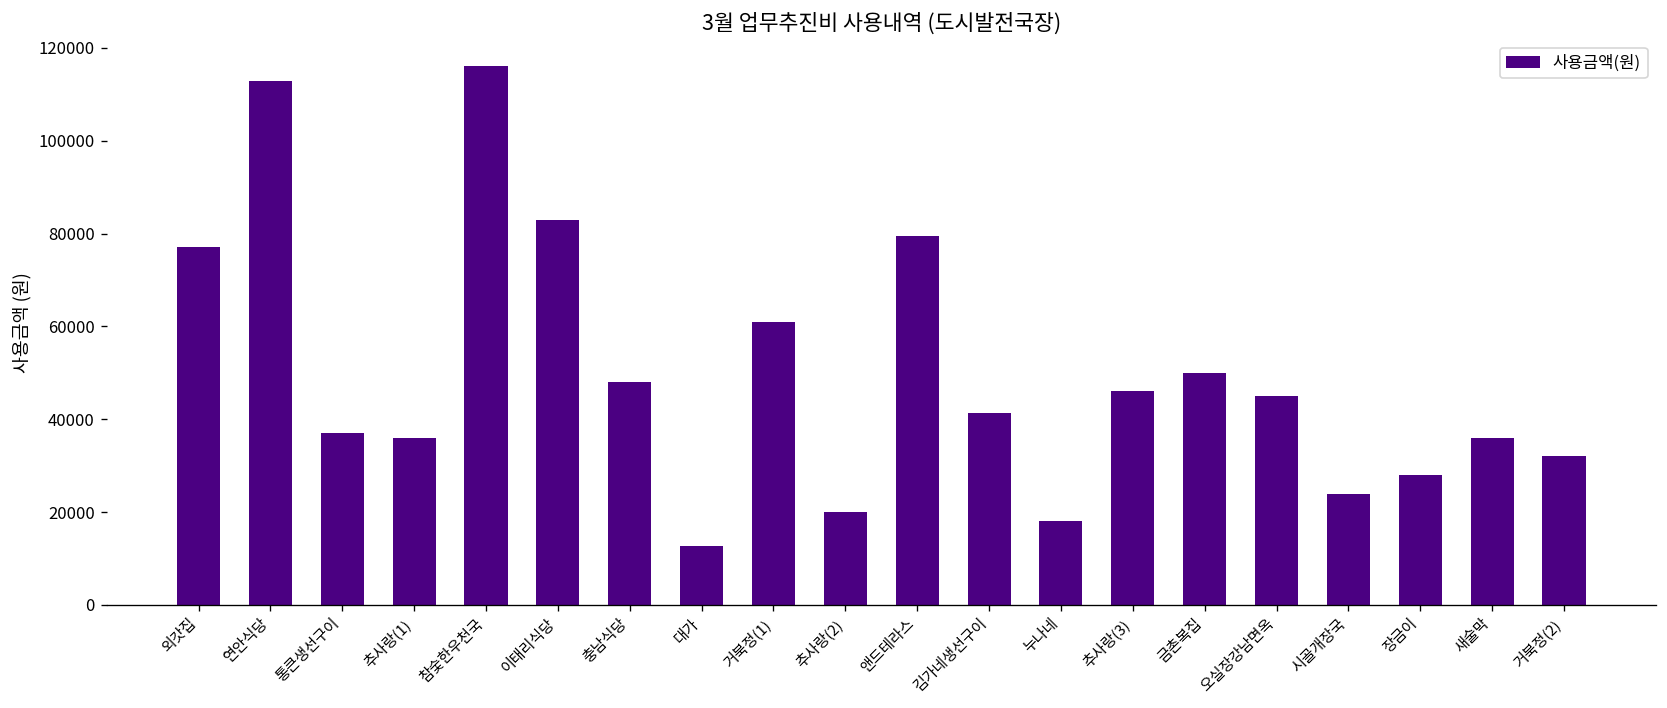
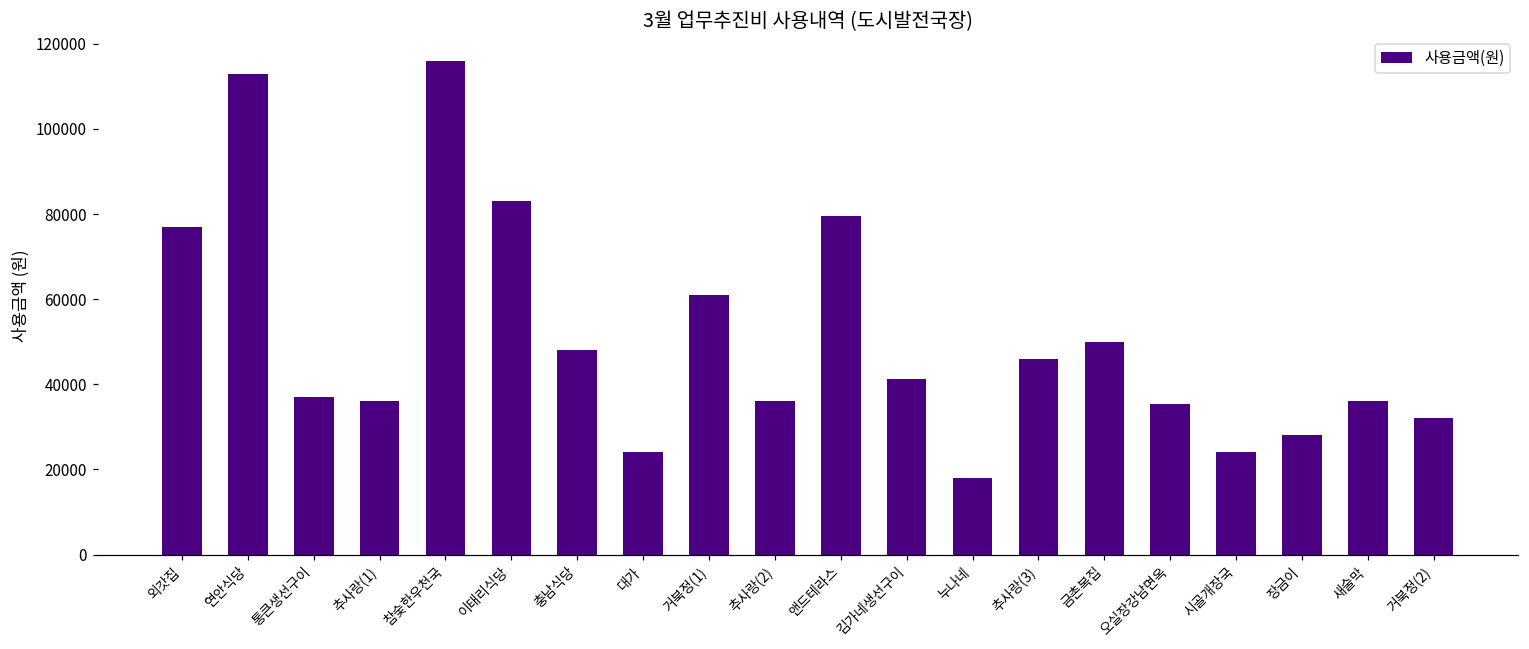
  {
    "외갓집": 77000,
    "연안식당": 113000,
    "통큰생선구이": 37000,
    "추사랑(1)": 36000,
    "참숯한우천국": 116000,
    "이태리식당": 83000,
    "충남식당": 48000,
-   "대가": 13000,
+   "대가": 24000,
    "거북정(1)": 61000,
-   "추사랑(2)": 20000,
+   "추사랑(2)": 36000,
    "앤드테라스": 80000,
    "김가네생선구이": 41000,
    "누나네": 18000,
    "추사랑(3)": 46000,
    "금촌복집": 50000,
-   "오실장강남면옥": 45000,
+   "오실장강남면옥": 35000,
    "시골개장국": 24000,
    "장금이": 28000,
    "새술막": 36000,
    "거북정(2)": 32000
  }
